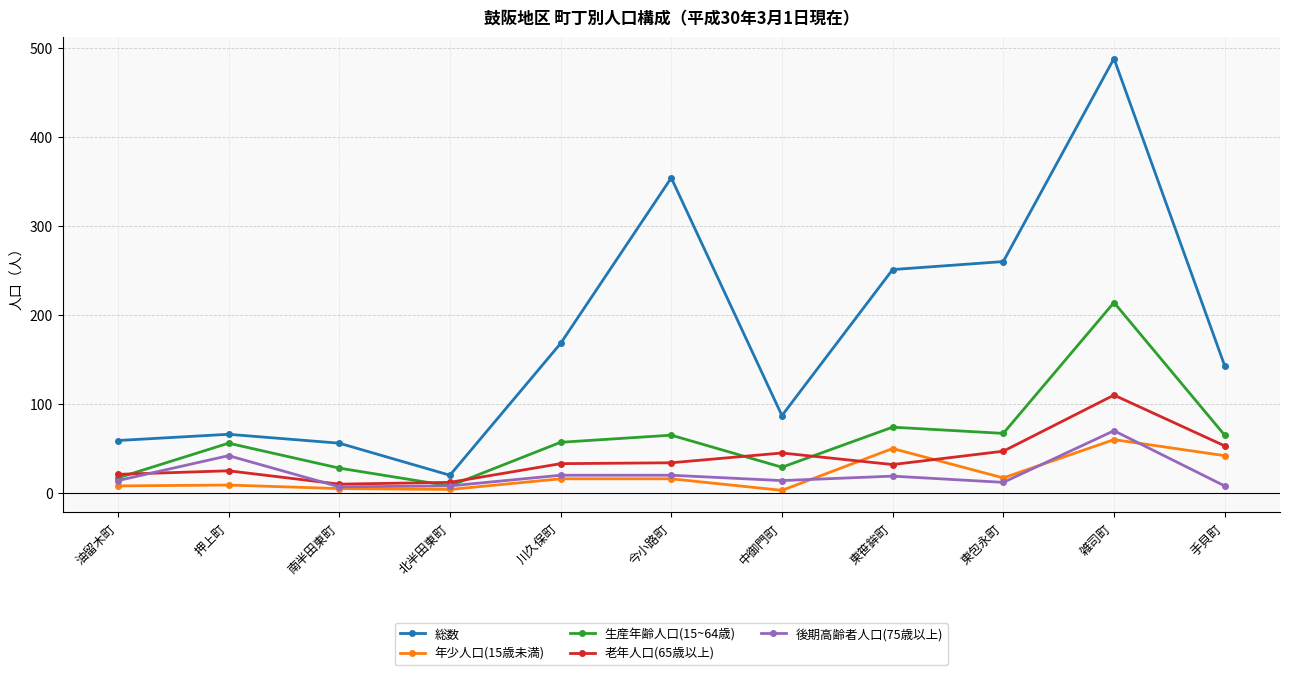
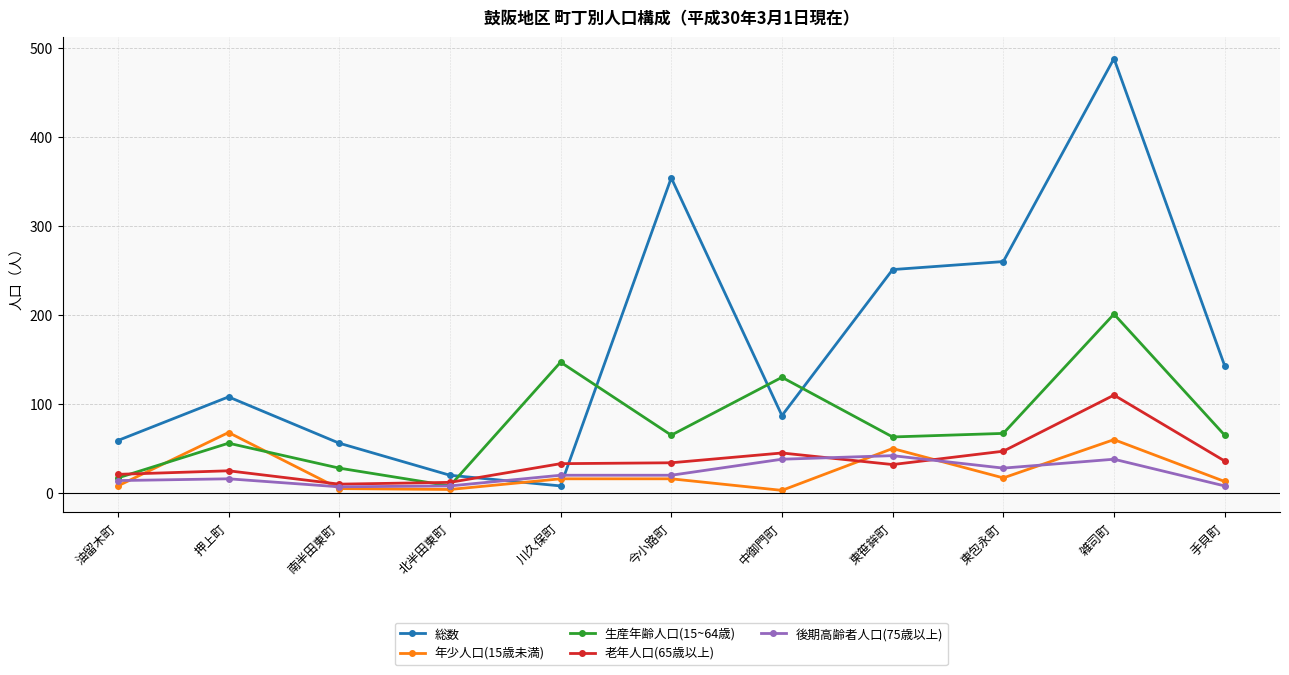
  {
    "総数": {
      "油留木町": 60,
-     "押上町": 70,
+     "押上町": 110,
      "南半田東町": 60,
      "北半田東町": 20,
-     "川久保町": 170,
+     "川久保町": 10,
      "今小路町": 350,
      "中御門町": 90,
      "東笹鉾町": 250,
      "東包永町": 260,
      "雑司町": 490,
      "手貝町": 140
    },
    "年少人口(15歳未満)": {
      "油留木町": 10,
-     "押上町": 10,
+     "押上町": 70,
      "北半田東町": 0,
      "川久保町": 20,
      "今小路町": 20,
      "中御門町": 0,
      "東笹鉾町": 50,
      "東包永町": 20,
      "雑司町": 60,
-     "手貝町": 40
+     "手貝町": 10
    },
    "生産年齢人口(15~64歳)": {
      "油留木町": 20,
      "押上町": 60,
      "南半田東町": 30,
-     "川久保町": 60,
+     "川久保町": 150,
      "今小路町": 70,
-     "中御門町": 30,
-     "東笹鉾町": 70,
+     "中御門町": 130,
+     "東笹鉾町": 60,
      "東包永町": 70,
-     "雑司町": 210,
+     "雑司町": 200,
      "手貝町": 70
    },
    "老年人口(65歳以上)": {
      "油留木町": 20,
      "押上町": 30,
      "南半田東町": 10,
      "北半田東町": 10,
      "川久保町": 30,
      "今小路町": 30,
      "中御門町": 50,
      "東笹鉾町": 30,
      "東包永町": 50,
      "雑司町": 110,
-     "手貝町": 50
+     "手貝町": 40
    },
    "後期高齢者人口(75歳以上)": {
      "油留木町": 10,
-     "押上町": 40,
+     "押上町": 20,
      "川久保町": 20,
      "今小路町": 20,
-     "中御門町": 10,
-     "東笹鉾町": 20,
-     "東包永町": 10,
-     "雑司町": 70,
+     "中御門町": 40,
+     "東笹鉾町": 40,
+     "東包永町": 30,
+     "雑司町": 40,
      "手貝町": 10
    }
  }
